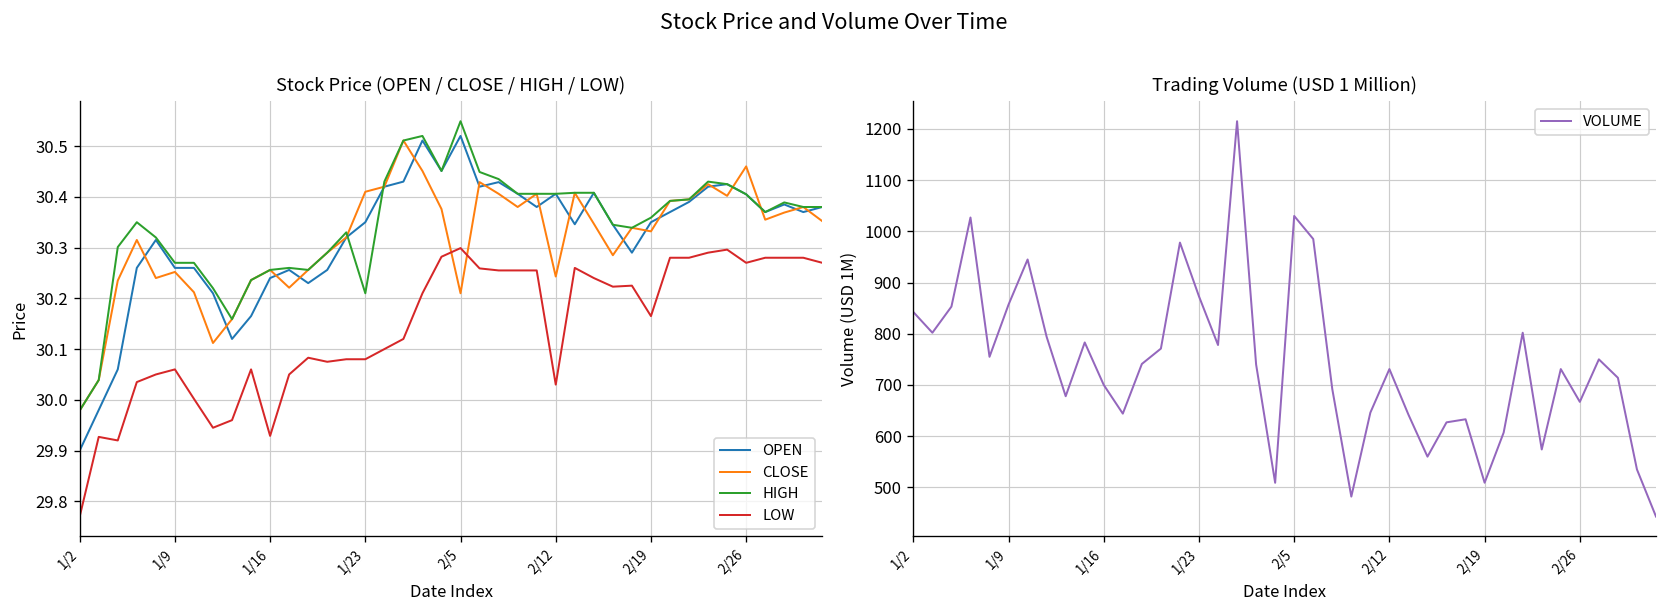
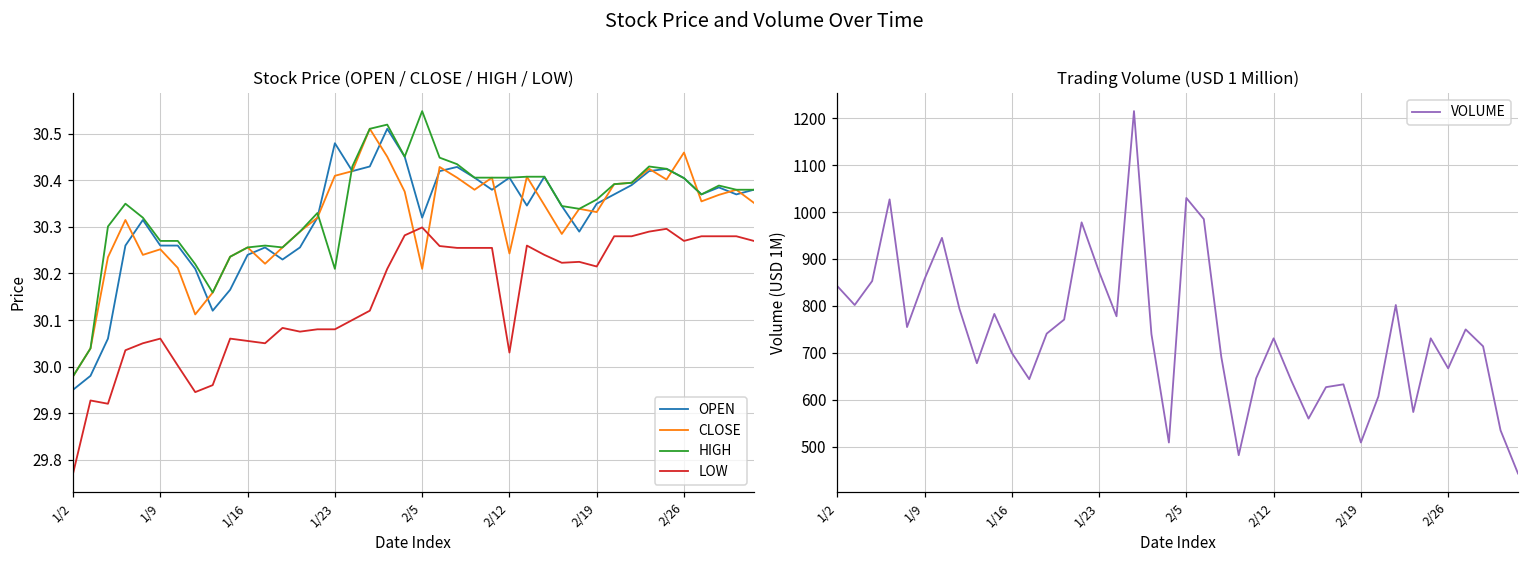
  {
    "Stock Price (OPEN / CLOSE / HIGH / LOW)": {
      "OPEN": {
-       "1/2": 29.90,
+       "1/2": 29.95,
        "1/9": 30.26,
        "1/16": 30.24,
-       "1/23": 30.35,
-       "2/5": 30.52,
+       "1/23": 30.48,
+       "2/5": 30.32,
        "2/19": 30.35
      },
      "CLOSE": {
        "1/9": 30.25,
        "1/23": 30.41,
        "2/5": 30.21,
        "2/12": 30.24,
        "2/19": 30.33,
        "2/26": 30.46
      },
      "HIGH": {
        "1/9": 30.27,
        "1/23": 30.21,
        "2/5": 30.55,
        "2/19": 30.36
      },
      "LOW": {
        "1/2": 29.77,
        "1/9": 30.06,
-       "1/16": 29.93,
+       "1/16": 30.06,
        "1/23": 30.08,
        "2/5": 30.30,
        "2/12": 30.03,
-       "2/19": 30.17,
+       "2/19": 30.22,
        "2/26": 30.27
      }
    },
    "Trading Volume (USD 1 Million)": {
      "1/2": 840,
      "1/9": 860,
      "1/16": 700,
      "1/23": 870,
      "2/5": 1030,
      "2/12": 730,
      "2/19": 510,
      "2/26": 670
    }
  }
